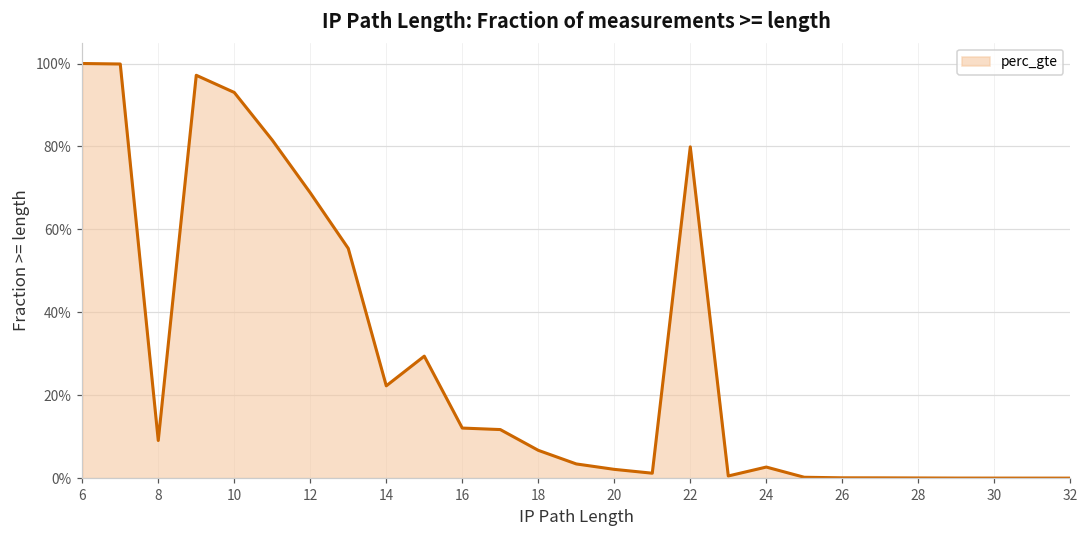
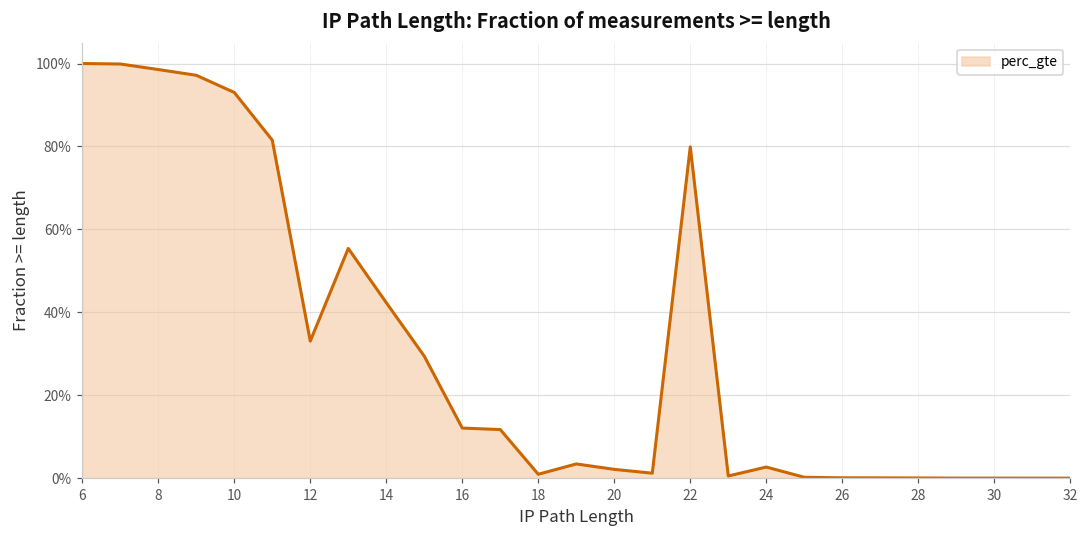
  {
    "6": "100%",
-   "8": "9%",
+   "8": "99%",
    "10": "93%",
-   "12": "69%",
-   "14": "22%",
+   "12": "33%",
+   "14": "42%",
    "16": "12%",
-   "18": "7%",
+   "18": "1%",
    "20": "2%",
    "22": "80%",
    "24": "3%",
    "26": "0%",
    "28": "0%",
    "32": "0%"
  }
